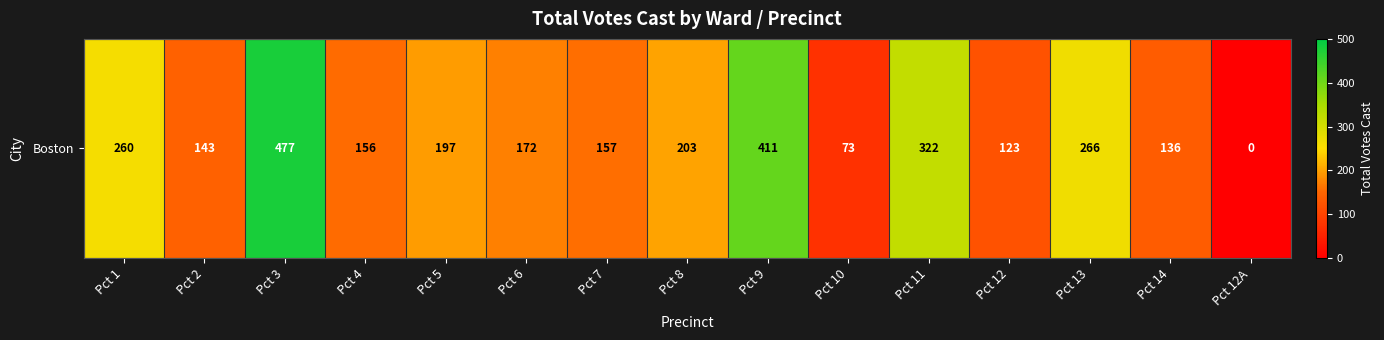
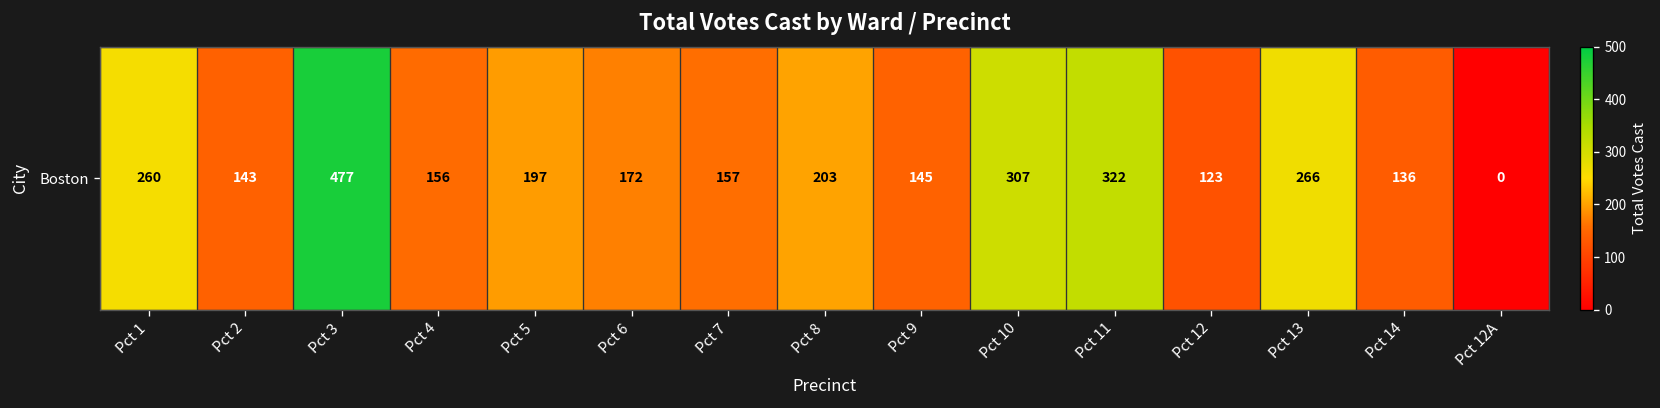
  {
    "Boston": {
      "Pct 1": 260,
      "Pct 2": 143,
      "Pct 3": 477,
      "Pct 4": 156,
      "Pct 5": 197,
      "Pct 6": 172,
      "Pct 7": 157,
      "Pct 8": 203,
-     "Pct 9": 411,
-     "Pct 10": 73,
+     "Pct 9": 145,
+     "Pct 10": 307,
      "Pct 11": 322,
      "Pct 12": 123,
      "Pct 13": 266,
      "Pct 14": 136,
      "Pct 12A": 0
    }
  }
